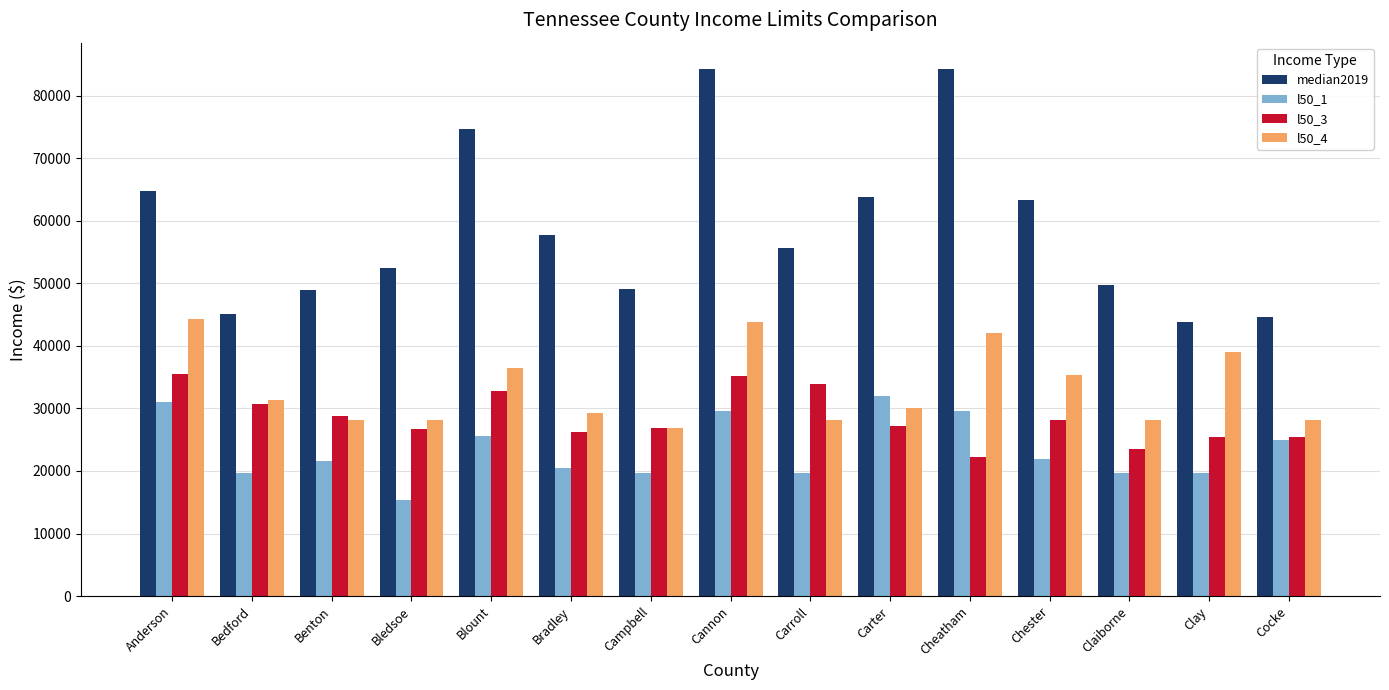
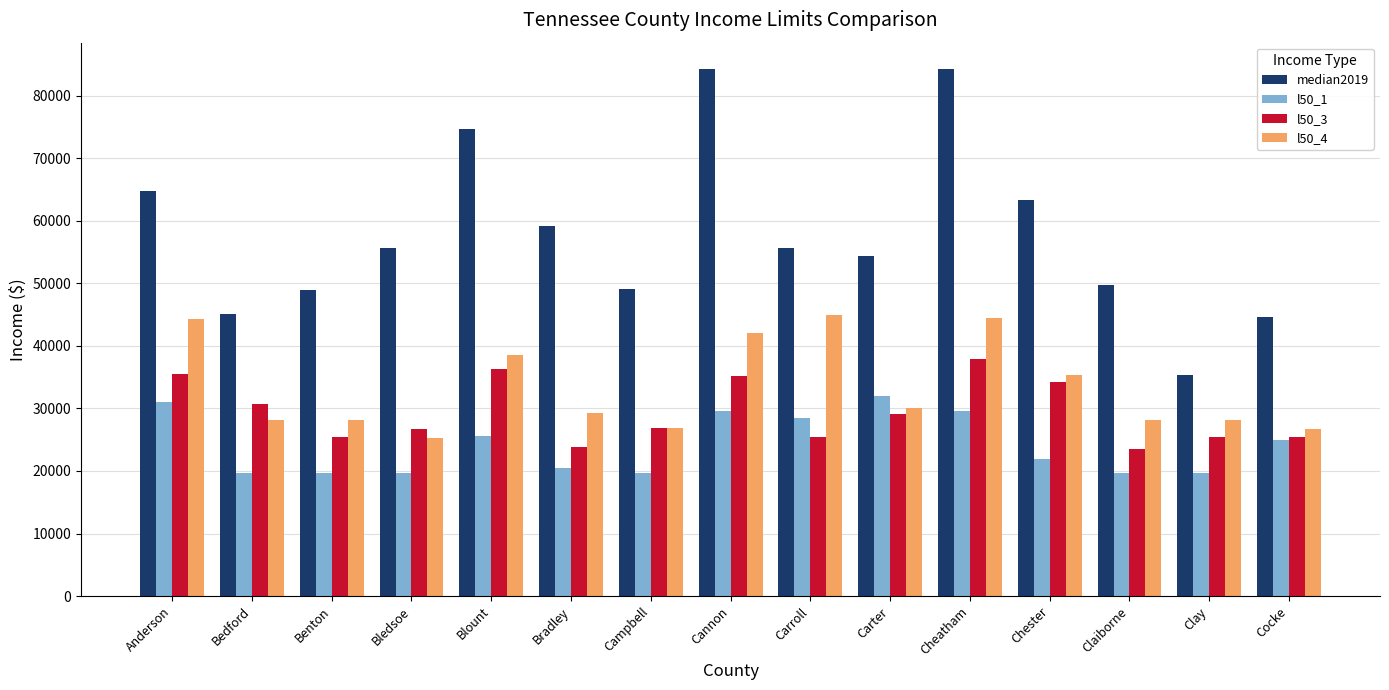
  {
    "median2019": {
      "Anderson": 65000,
      "Bedford": 45000,
      "Benton": 49000,
-     "Bledsoe": 52000,
+     "Bledsoe": 56000,
      "Blount": 75000,
-     "Bradley": 58000,
+     "Bradley": 59000,
      "Campbell": 49000,
      "Cannon": 84000,
      "Carroll": 56000,
-     "Carter": 64000,
+     "Carter": 54000,
      "Cheatham": 84000,
      "Chester": 63000,
      "Claiborne": 50000,
-     "Clay": 44000,
+     "Clay": 35000,
      "Cocke": 45000
    },
    "l50_1": {
      "Anderson": 31000,
      "Bedford": 20000,
-     "Benton": 22000,
-     "Bledsoe": 15000,
+     "Benton": 20000,
+     "Bledsoe": 20000,
      "Blount": 26000,
      "Bradley": 20000,
      "Campbell": 20000,
      "Cannon": 30000,
-     "Carroll": 20000,
+     "Carroll": 28000,
      "Carter": 32000,
      "Cheatham": 30000,
      "Chester": 22000,
      "Claiborne": 20000,
      "Clay": 20000,
      "Cocke": 25000
    },
    "l50_3": {
      "Anderson": 35000,
      "Bedford": 31000,
-     "Benton": 29000,
+     "Benton": 25000,
      "Bledsoe": 27000,
-     "Blount": 33000,
-     "Bradley": 26000,
+     "Blount": 36000,
+     "Bradley": 24000,
      "Campbell": 27000,
      "Cannon": 35000,
-     "Carroll": 34000,
-     "Carter": 27000,
-     "Cheatham": 22000,
-     "Chester": 28000,
+     "Carroll": 25000,
+     "Carter": 29000,
+     "Cheatham": 38000,
+     "Chester": 34000,
      "Claiborne": 24000,
      "Clay": 25000,
      "Cocke": 25000
    },
    "l50_4": {
      "Anderson": 44000,
-     "Bedford": 31000,
+     "Bedford": 28000,
      "Benton": 28000,
-     "Bledsoe": 28000,
-     "Blount": 37000,
+     "Bledsoe": 25000,
+     "Blount": 39000,
      "Bradley": 29000,
      "Campbell": 27000,
-     "Cannon": 44000,
-     "Carroll": 28000,
+     "Cannon": 42000,
+     "Carroll": 45000,
      "Carter": 30000,
-     "Cheatham": 42000,
+     "Cheatham": 44000,
      "Chester": 35000,
      "Claiborne": 28000,
-     "Clay": 39000,
-     "Cocke": 28000
+     "Clay": 28000,
+     "Cocke": 27000
    }
  }
